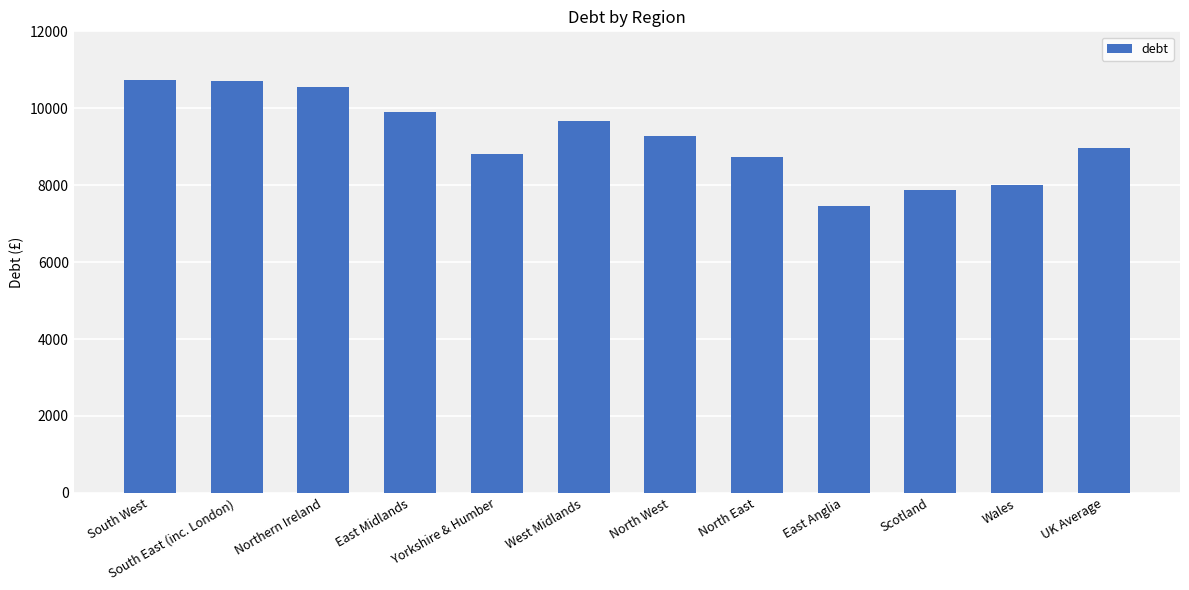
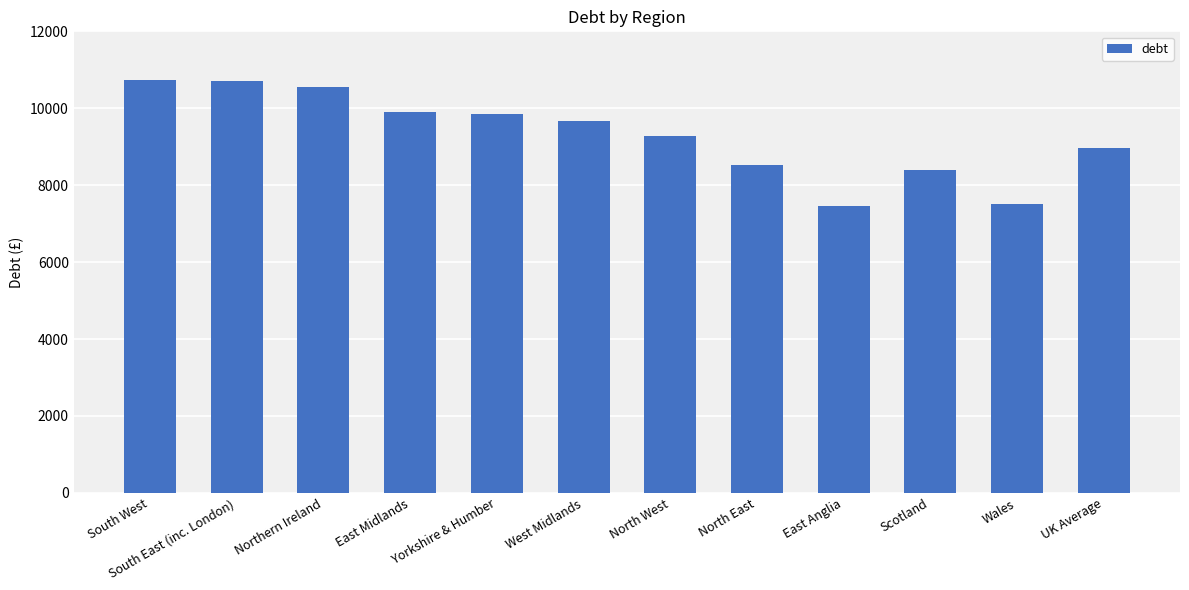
  {
    "South West": 10700,
    "South East (inc. London)": 10700,
    "Northern Ireland": 10600,
    "East Midlands": 9900,
-   "Yorkshire & Humber": 8800,
+   "Yorkshire & Humber": 9900,
    "West Midlands": 9700,
    "North West": 9300,
-   "North East": 8700,
+   "North East": 8500,
    "East Anglia": 7500,
-   "Scotland": 7900,
-   "Wales": 8000,
+   "Scotland": 8400,
+   "Wales": 7500,
    "UK Average": 9000
  }
